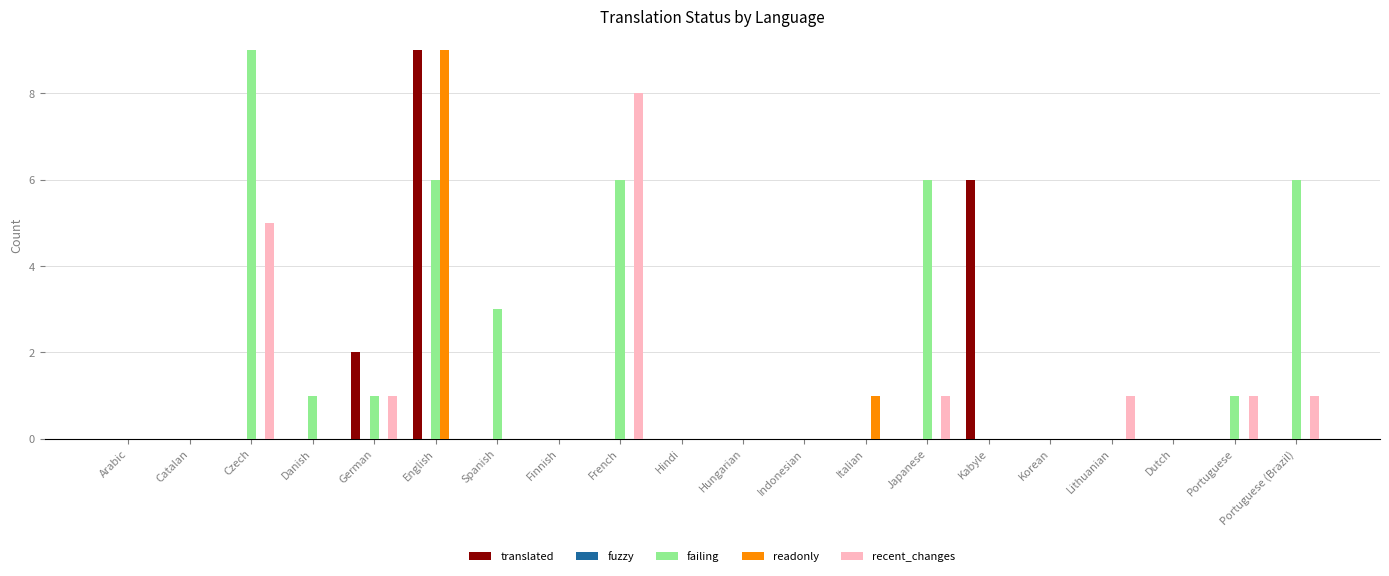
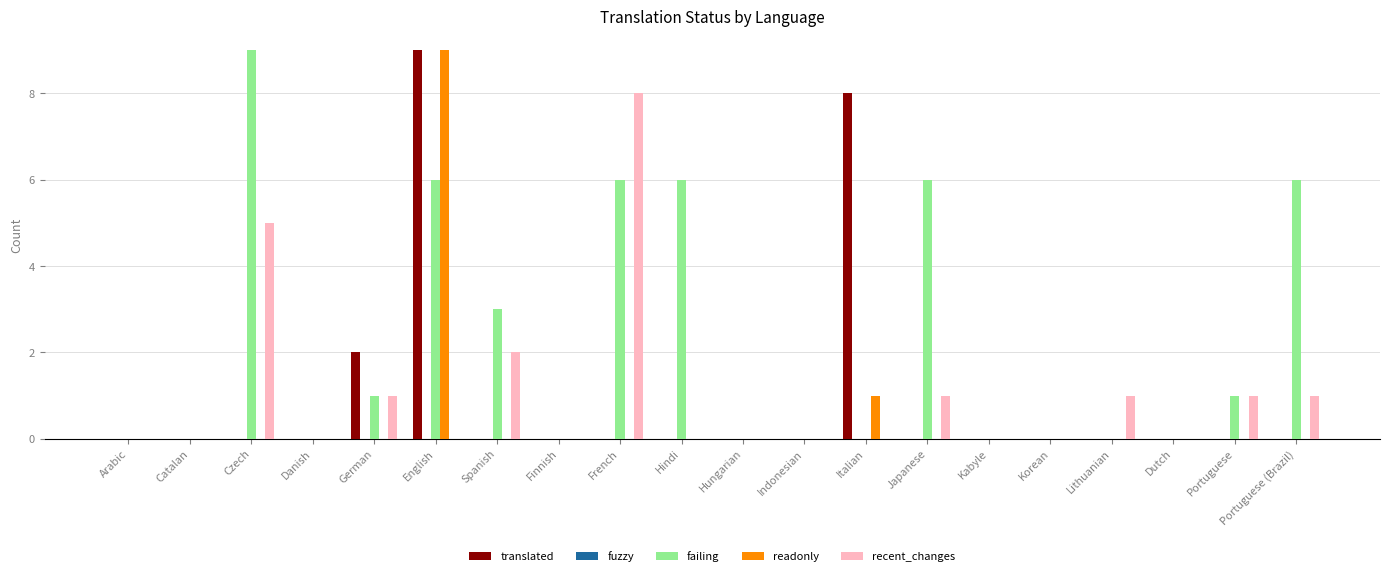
  {
    "translated": {
      "Arabic": 0,
      "Catalan": 0,
      "Czech": 0,
      "Danish": 0,
      "German": 2,
      "English": 9,
      "Spanish": 0,
      "Finnish": 0,
      "French": 0,
      "Hindi": 0,
      "Hungarian": 0,
      "Indonesian": 0,
-     "Italian": 0,
+     "Italian": 8,
      "Japanese": 0,
-     "Kabyle": 6,
+     "Kabyle": 0,
      "Korean": 0,
      "Lithuanian": 0,
      "Dutch": 0,
      "Portuguese": 0,
      "Portuguese (Brazil)": 0
    },
    "fuzzy": {
      "Arabic": 0,
      "Catalan": 0,
      "Czech": 0,
      "Danish": 0,
      "German": 0,
      "English": 0,
      "Spanish": 0,
      "Finnish": 0,
      "French": 0,
      "Hindi": 0,
      "Hungarian": 0,
      "Indonesian": 0,
      "Italian": 0,
      "Japanese": 0,
      "Kabyle": 0,
      "Korean": 0,
      "Lithuanian": 0,
      "Dutch": 0,
      "Portuguese": 0,
      "Portuguese (Brazil)": 0
    },
    "failing": {
      "Arabic": 0,
      "Catalan": 0,
      "Czech": 9,
-     "Danish": 1,
+     "Danish": 0,
      "German": 1,
      "English": 6,
      "Spanish": 3,
      "Finnish": 0,
      "French": 6,
-     "Hindi": 0,
+     "Hindi": 6,
      "Hungarian": 0,
      "Indonesian": 0,
      "Italian": 0,
      "Japanese": 6,
      "Kabyle": 0,
      "Korean": 0,
      "Lithuanian": 0,
      "Dutch": 0,
      "Portuguese": 1,
      "Portuguese (Brazil)": 6
    },
    "readonly": {
      "Arabic": 0,
      "Catalan": 0,
      "Czech": 0,
      "Danish": 0,
      "German": 0,
      "English": 9,
      "Spanish": 0,
      "Finnish": 0,
      "French": 0,
      "Hindi": 0,
      "Hungarian": 0,
      "Indonesian": 0,
      "Italian": 1,
      "Japanese": 0,
      "Kabyle": 0,
      "Korean": 0,
      "Lithuanian": 0,
      "Dutch": 0,
      "Portuguese": 0,
      "Portuguese (Brazil)": 0
    },
    "recent_changes": {
      "Arabic": 0,
      "Catalan": 0,
      "Czech": 5,
      "Danish": 0,
      "German": 1,
      "English": 0,
-     "Spanish": 0,
+     "Spanish": 2,
      "Finnish": 0,
      "French": 8,
      "Hindi": 0,
      "Hungarian": 0,
      "Indonesian": 0,
      "Italian": 0,
      "Japanese": 1,
      "Kabyle": 0,
      "Korean": 0,
      "Lithuanian": 1,
      "Dutch": 0,
      "Portuguese": 1,
      "Portuguese (Brazil)": 1
    }
  }
